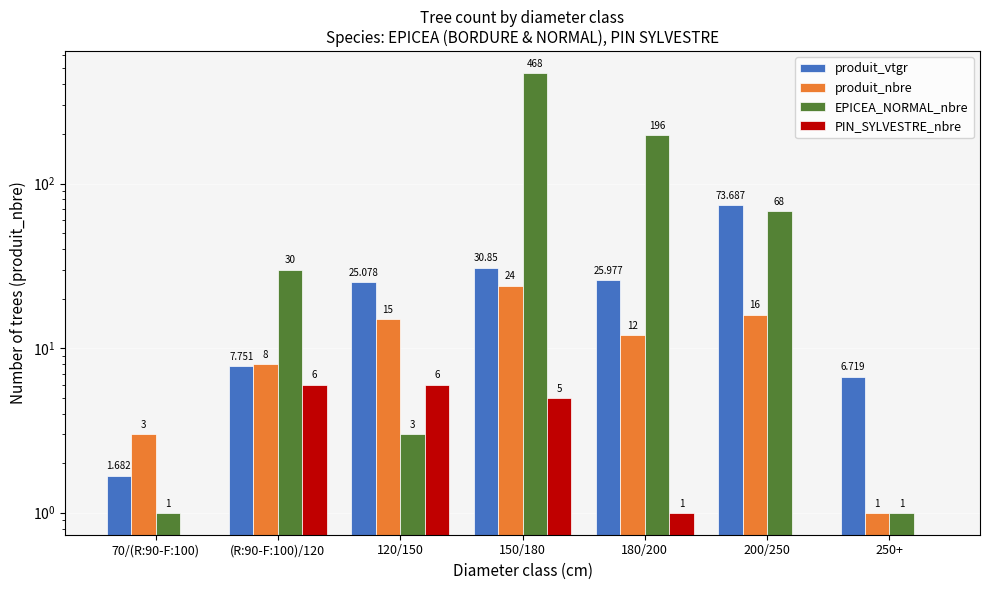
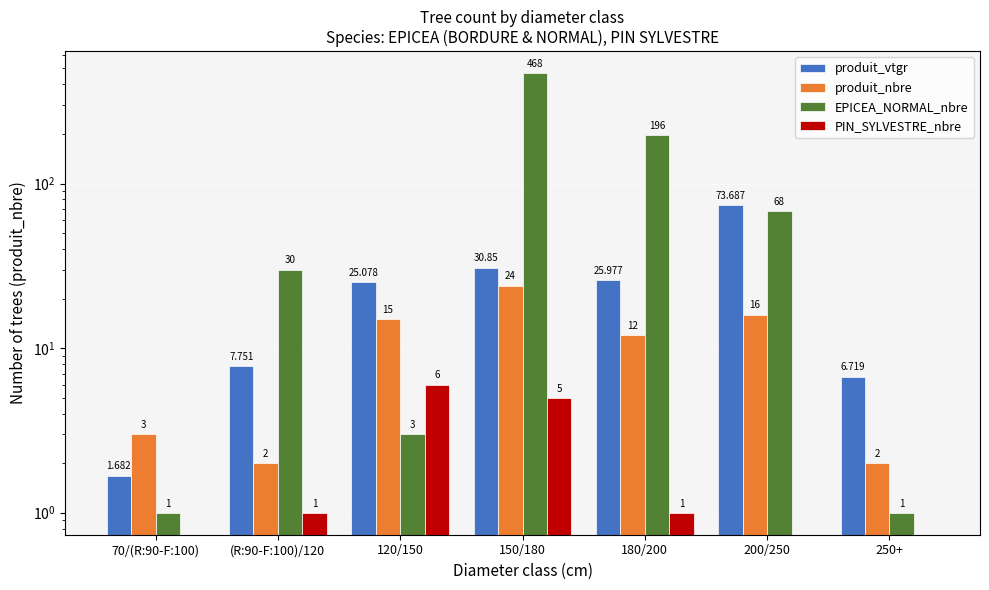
  {
    "produit_vtgr": {
      "70/(R:90-F:100)": 1.682,
      "(R:90-F:100)/120": 7.751,
      "120/150": 25.078,
      "150/180": 30.85,
      "180/200": 25.977,
      "200/250": 73.687,
      "250+": 6.719
    },
    "produit_nbre": {
      "70/(R:90-F:100)": 3,
-     "(R:90-F:100)/120": 8,
+     "(R:90-F:100)/120": 2,
      "120/150": 15,
      "150/180": 24,
      "180/200": 12,
      "200/250": 16,
-     "250+": 1
+     "250+": 2
    },
    "EPICEA_NORMAL_nbre": {
      "70/(R:90-F:100)": 1,
      "(R:90-F:100)/120": 30,
      "120/150": 3,
      "150/180": 468,
      "180/200": 196,
      "200/250": 68,
      "250+": 1
    },
    "PIN_SYLVESTRE_nbre": {
-     "(R:90-F:100)/120": 6,
+     "(R:90-F:100)/120": 1,
      "120/150": 6,
      "150/180": 5,
      "180/200": 1
    }
  }
